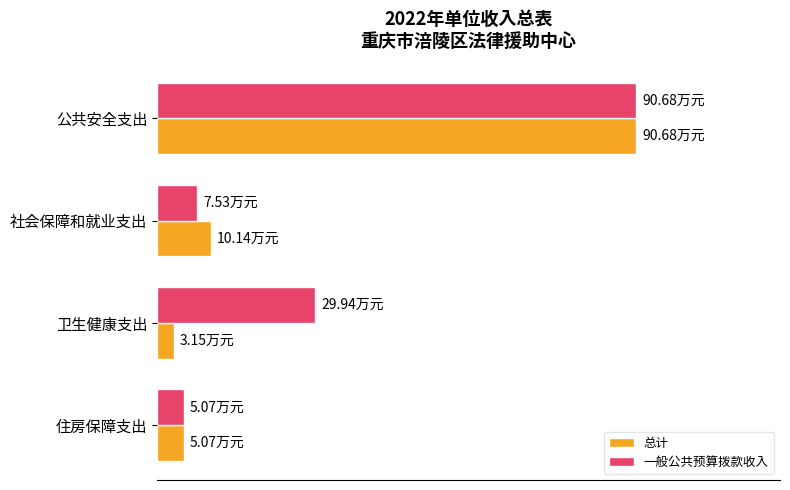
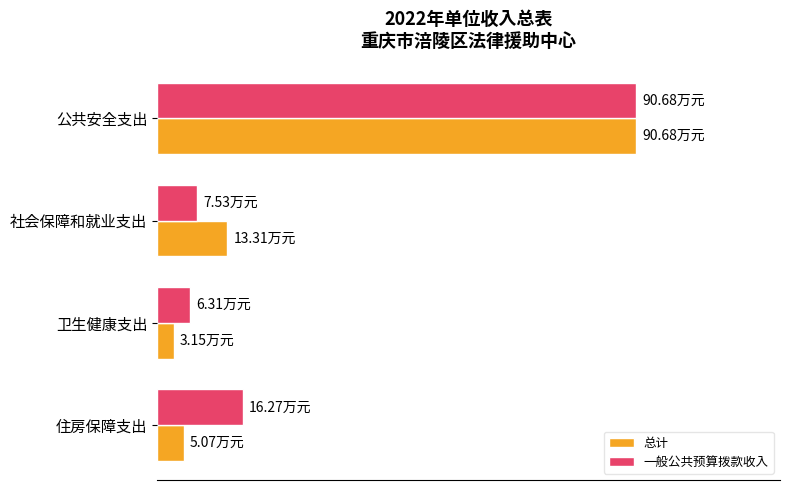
  {
    "总计": {
      "公共安全支出": 90.68,
-     "社会保障和就业支出": 10.14,
+     "社会保障和就业支出": 13.31,
      "卫生健康支出": 3.15,
      "住房保障支出": 5.07
    },
    "一般公共预算拨款收入": {
      "公共安全支出": 90.68,
      "社会保障和就业支出": 7.53,
-     "卫生健康支出": 29.94,
-     "住房保障支出": 5.07
+     "卫生健康支出": 6.31,
+     "住房保障支出": 16.27
    }
  }
